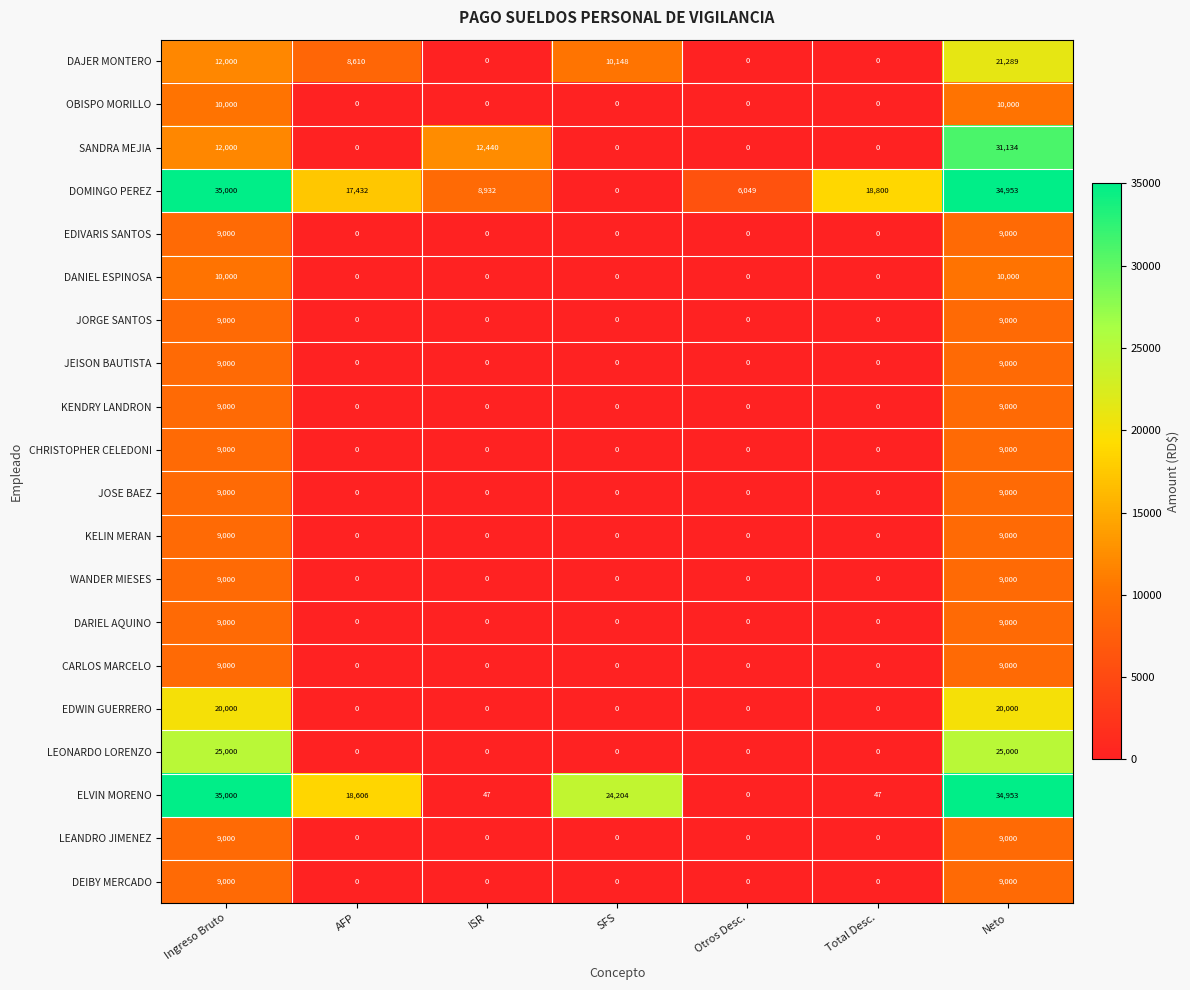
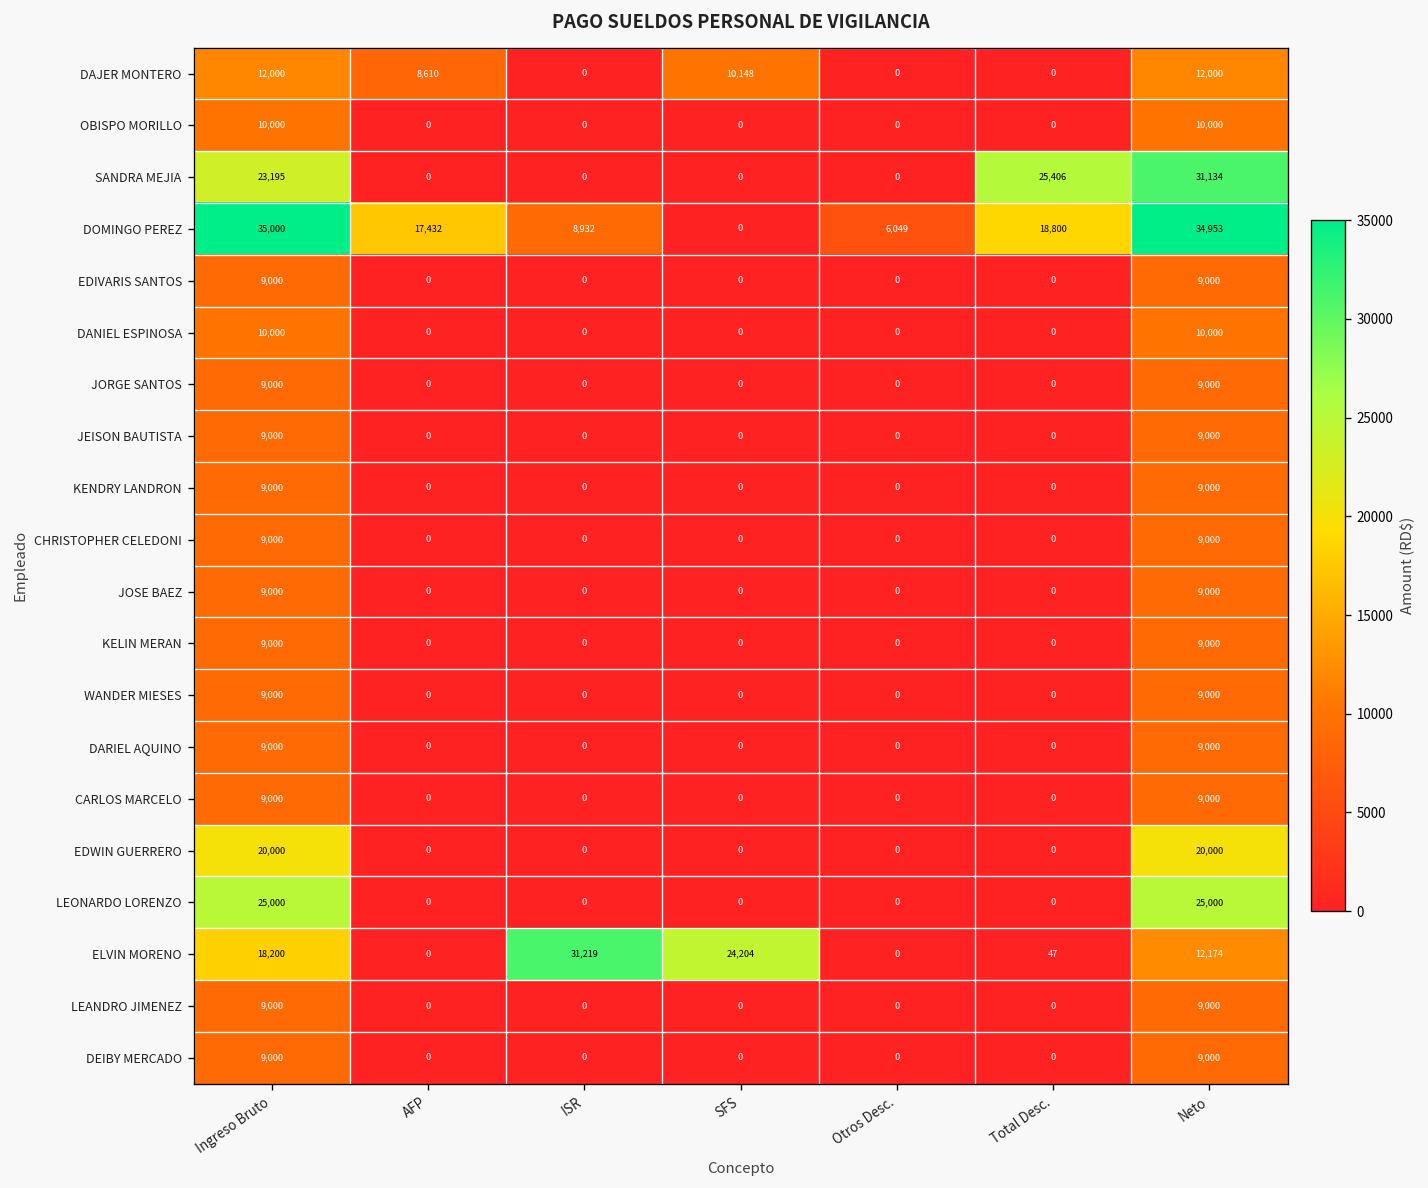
  {
    "DAJER MONTERO": {
      "Ingreso Bruto": "12,000",
      "AFP": "8,610",
      "ISR": "0",
      "SFS": "10,148",
      "Otros Desc.": "0",
      "Total Desc.": "0",
-     "Neto": "21,289"
+     "Neto": "12,000"
    },
    "OBISPO MORILLO": {
      "Ingreso Bruto": "10,000",
      "AFP": "0",
      "ISR": "0",
      "SFS": "0",
      "Otros Desc.": "0",
      "Total Desc.": "0",
      "Neto": "10,000"
    },
    "SANDRA MEJIA": {
-     "Ingreso Bruto": "12,000",
+     "Ingreso Bruto": "23,195",
      "AFP": "0",
-     "ISR": "12,440",
+     "ISR": "0",
      "SFS": "0",
      "Otros Desc.": "0",
-     "Total Desc.": "0",
+     "Total Desc.": "25,406",
      "Neto": "31,134"
    },
    "DOMINGO PEREZ": {
      "Ingreso Bruto": "35,000",
      "AFP": "17,432",
      "ISR": "8,932",
      "SFS": "0",
      "Otros Desc.": "6,049",
      "Total Desc.": "18,800",
      "Neto": "34,953"
    },
    "EDIVARIS SANTOS": {
      "Ingreso Bruto": "9,000",
      "AFP": "0",
      "ISR": "0",
      "SFS": "0",
      "Otros Desc.": "0",
      "Total Desc.": "0",
      "Neto": "9,000"
    },
    "DANIEL ESPINOSA": {
      "Ingreso Bruto": "10,000",
      "AFP": "0",
      "ISR": "0",
      "SFS": "0",
      "Otros Desc.": "0",
      "Total Desc.": "0",
      "Neto": "10,000"
    },
    "JORGE SANTOS": {
      "Ingreso Bruto": "9,000",
      "AFP": "0",
      "ISR": "0",
      "SFS": "0",
      "Otros Desc.": "0",
      "Total Desc.": "0",
      "Neto": "9,000"
    },
    "JEISON BAUTISTA": {
      "Ingreso Bruto": "9,000",
      "AFP": "0",
      "ISR": "0",
      "SFS": "0",
      "Otros Desc.": "0",
      "Total Desc.": "0",
      "Neto": "9,000"
    },
    "KENDRY LANDRON": {
      "Ingreso Bruto": "9,000",
      "AFP": "0",
      "ISR": "0",
      "SFS": "0",
      "Otros Desc.": "0",
      "Total Desc.": "0",
      "Neto": "9,000"
    },
    "CHRISTOPHER CELEDONI": {
      "Ingreso Bruto": "9,000",
      "AFP": "0",
      "ISR": "0",
      "SFS": "0",
      "Otros Desc.": "0",
      "Total Desc.": "0",
      "Neto": "9,000"
    },
    "JOSE BAEZ": {
      "Ingreso Bruto": "9,000",
      "AFP": "0",
      "ISR": "0",
      "SFS": "0",
      "Otros Desc.": "0",
      "Total Desc.": "0",
      "Neto": "9,000"
    },
    "KELIN MERAN": {
      "Ingreso Bruto": "9,000",
      "AFP": "0",
      "ISR": "0",
      "SFS": "0",
      "Otros Desc.": "0",
      "Total Desc.": "0",
      "Neto": "9,000"
    },
    "WANDER MIESES": {
      "Ingreso Bruto": "9,000",
      "AFP": "0",
      "ISR": "0",
      "SFS": "0",
      "Otros Desc.": "0",
      "Total Desc.": "0",
      "Neto": "9,000"
    },
    "DARIEL AQUINO": {
      "Ingreso Bruto": "9,000",
      "AFP": "0",
      "ISR": "0",
      "SFS": "0",
      "Otros Desc.": "0",
      "Total Desc.": "0",
      "Neto": "9,000"
    },
    "CARLOS MARCELO": {
      "Ingreso Bruto": "9,000",
      "AFP": "0",
      "ISR": "0",
      "SFS": "0",
      "Otros Desc.": "0",
      "Total Desc.": "0",
      "Neto": "9,000"
    },
    "EDWIN GUERRERO": {
      "Ingreso Bruto": "20,000",
      "AFP": "0",
      "ISR": "0",
      "SFS": "0",
      "Otros Desc.": "0",
      "Total Desc.": "0",
      "Neto": "20,000"
    },
    "LEONARDO LORENZO": {
      "Ingreso Bruto": "25,000",
      "AFP": "0",
      "ISR": "0",
      "SFS": "0",
      "Otros Desc.": "0",
      "Total Desc.": "0",
      "Neto": "25,000"
    },
    "ELVIN MORENO": {
-     "Ingreso Bruto": "35,000",
-     "AFP": "18,606",
-     "ISR": "47",
+     "Ingreso Bruto": "18,200",
+     "AFP": "0",
+     "ISR": "31,219",
      "SFS": "24,204",
      "Otros Desc.": "0",
      "Total Desc.": "47",
-     "Neto": "34,953"
+     "Neto": "12,174"
    },
    "LEANDRO JIMENEZ": {
      "Ingreso Bruto": "9,000",
      "AFP": "0",
      "ISR": "0",
      "SFS": "0",
      "Otros Desc.": "0",
      "Total Desc.": "0",
      "Neto": "9,000"
    },
    "DEIBY MERCADO": {
      "Ingreso Bruto": "9,000",
      "AFP": "0",
      "ISR": "0",
      "SFS": "0",
      "Otros Desc.": "0",
      "Total Desc.": "0",
      "Neto": "9,000"
    }
  }
